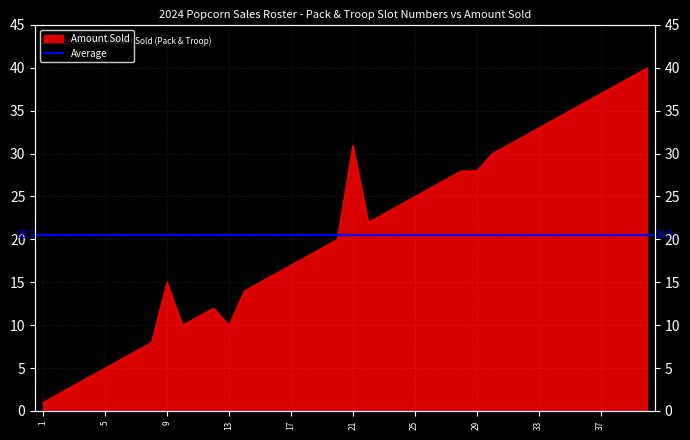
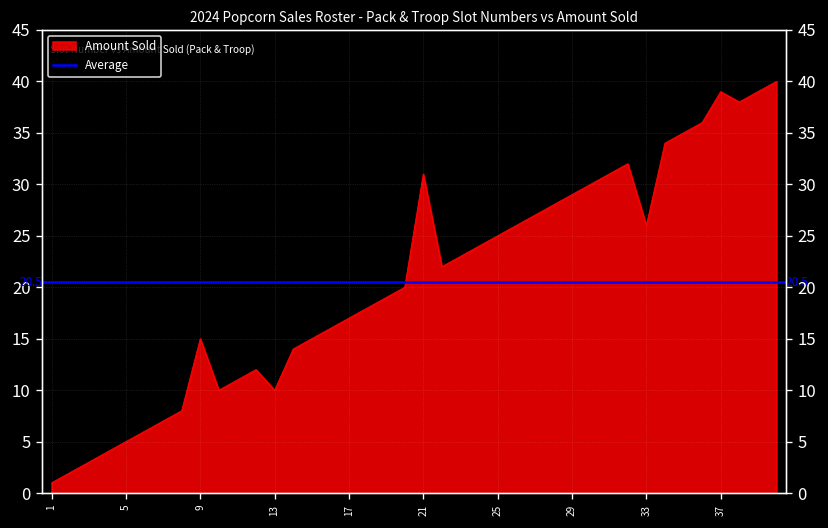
  {
    "1": 1,
    "5": 5,
    "9": 15,
    "13": 10,
    "17": 17,
    "21": 31,
    "25": 25,
-   "29": 28,
-   "33": 33,
-   "37": 37
+   "29": 29,
+   "33": 26,
+   "37": 39
  }
